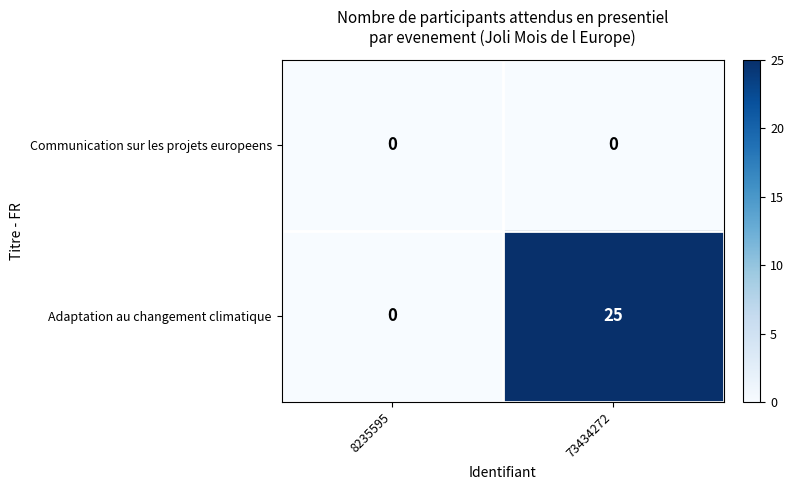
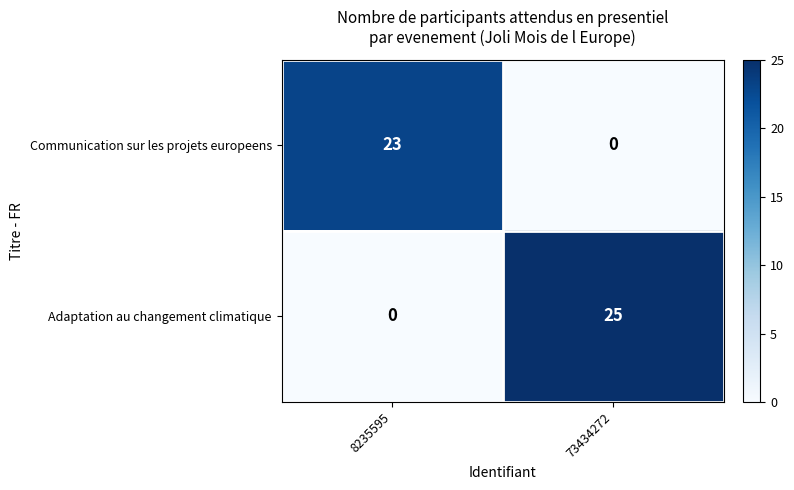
  {
    "Communication sur les projets europeens": {
-     "8235595": 0,
+     "8235595": 23,
      "73434272": 0
    },
    "Adaptation au changement climatique": {
      "8235595": 0,
      "73434272": 25
    }
  }
